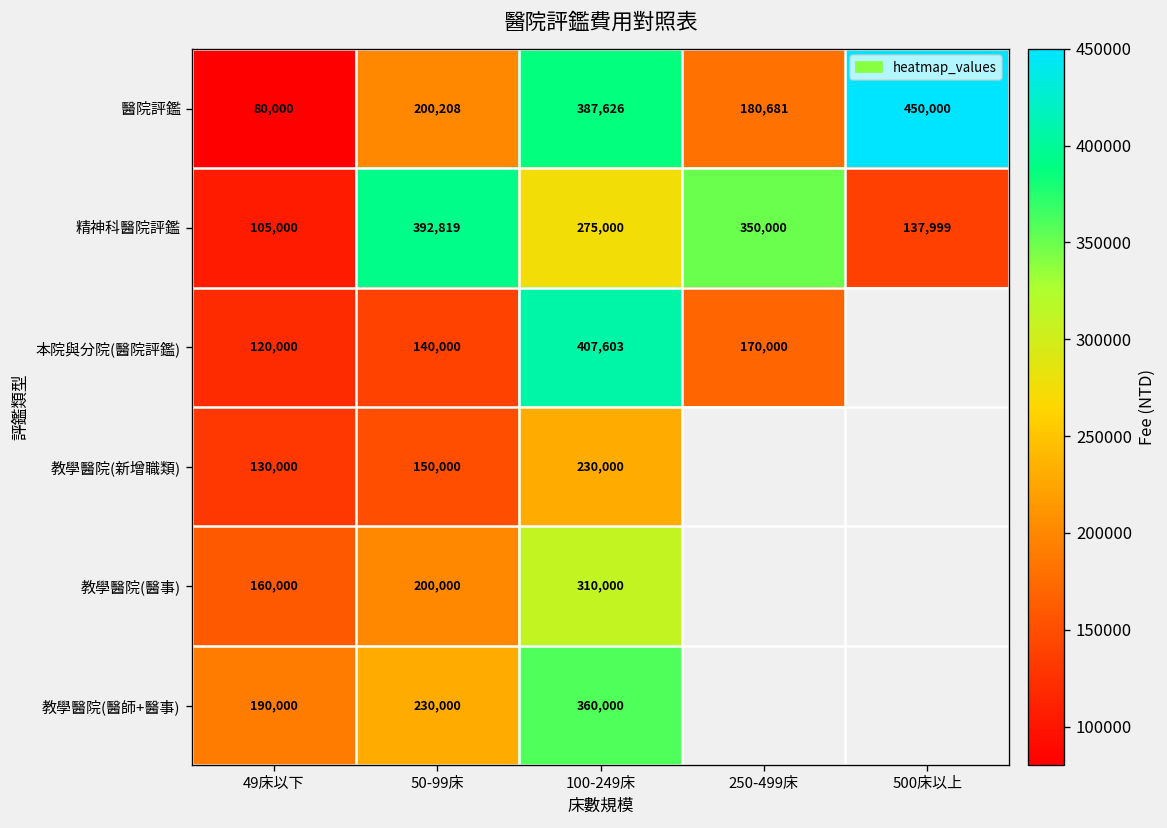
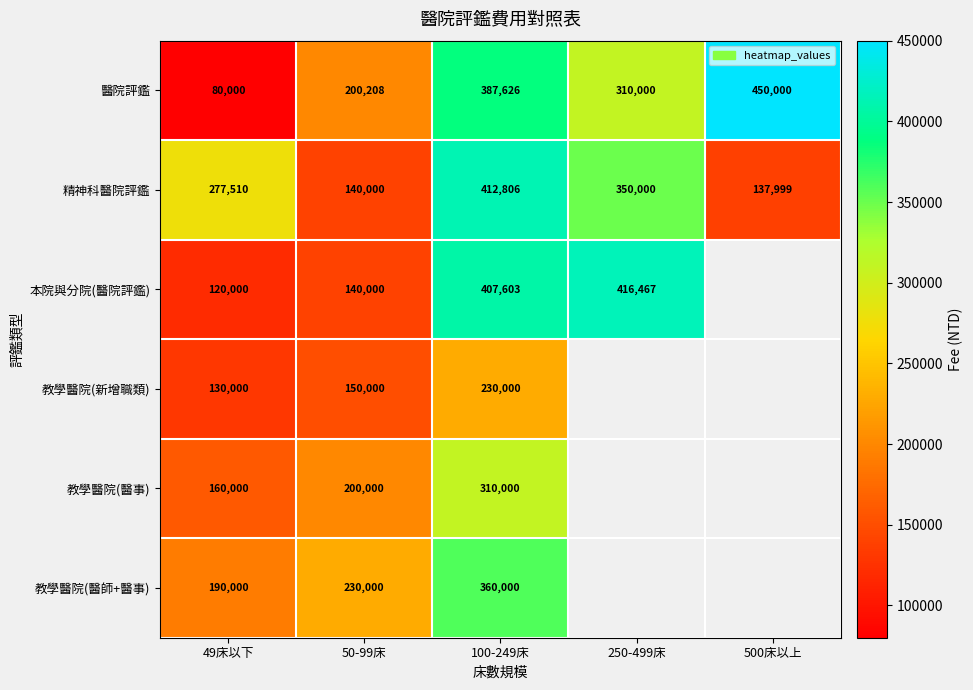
  {
    "醫院評鑑": {
      "49床以下": "80,000",
      "50-99床": "200,208",
      "100-249床": "387,626",
-     "250-499床": "180,681",
+     "250-499床": "310,000",
      "500床以上": "450,000"
    },
    "精神科醫院評鑑": {
-     "49床以下": "105,000",
-     "50-99床": "392,819",
-     "100-249床": "275,000",
+     "49床以下": "277,510",
+     "50-99床": "140,000",
+     "100-249床": "412,806",
      "250-499床": "350,000",
      "500床以上": "137,999"
    },
    "本院與分院(醫院評鑑)": {
      "49床以下": "120,000",
      "50-99床": "140,000",
      "100-249床": "407,603",
-     "250-499床": "170,000"
+     "250-499床": "416,467"
    },
    "教學醫院(新增職類)": {
      "49床以下": "130,000",
      "50-99床": "150,000",
      "100-249床": "230,000"
    },
    "教學醫院(醫事)": {
      "49床以下": "160,000",
      "50-99床": "200,000",
      "100-249床": "310,000"
    },
    "教學醫院(醫師+醫事)": {
      "49床以下": "190,000",
      "50-99床": "230,000",
      "100-249床": "360,000"
    }
  }
